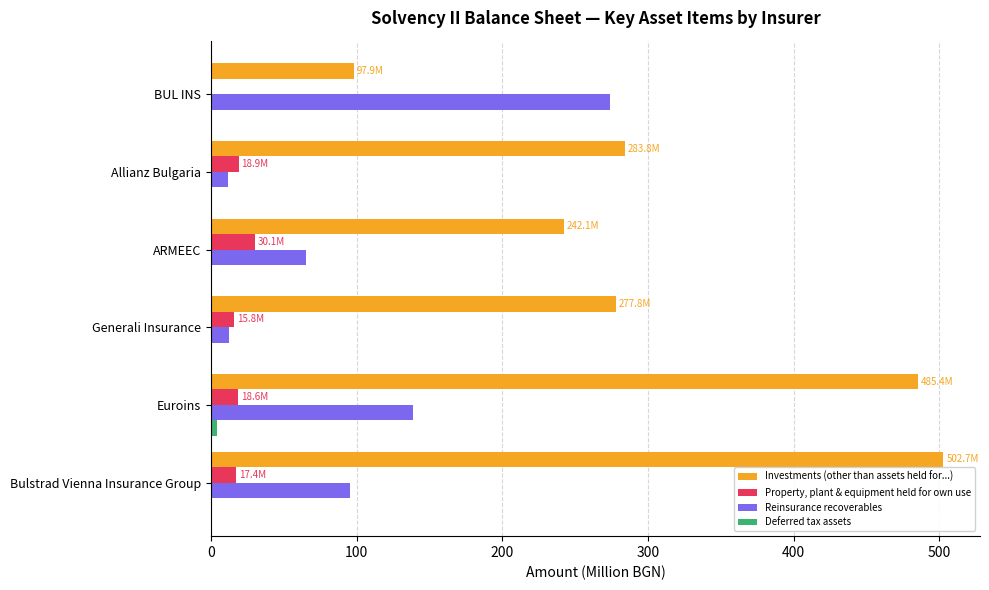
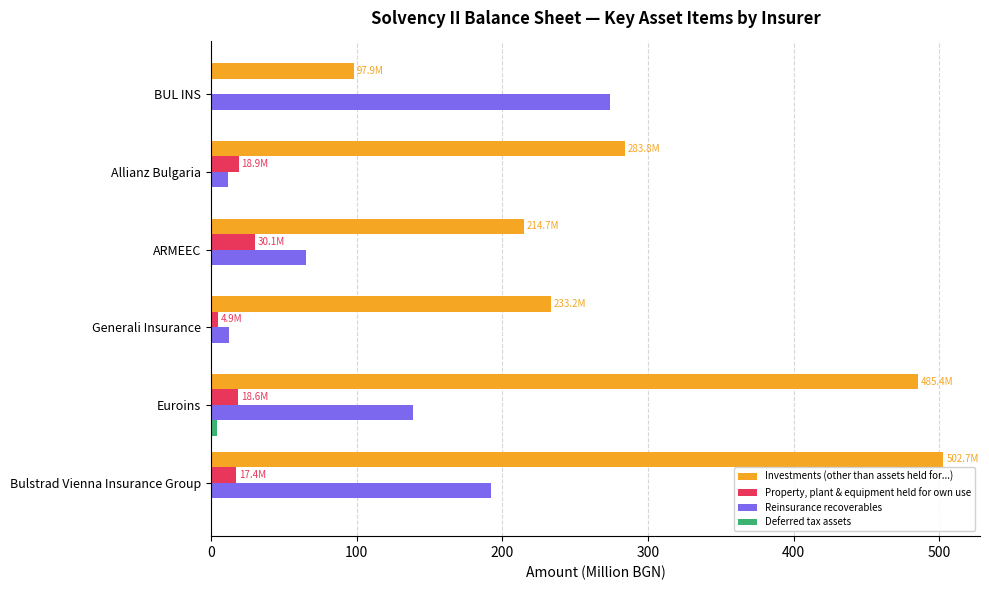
  {
    "Investments (other than assets held for...)": {
      "BUL INS": "97.9M",
      "Allianz Bulgaria": "283.8M",
-     "ARMEEC": "242.1M",
-     "Generali Insurance": "277.8M",
+     "ARMEEC": "214.7M",
+     "Generali Insurance": "233.2M",
      "Euroins": "485.4M",
      "Bulstrad Vienna Insurance Group": "502.7M"
    },
    "Property, plant & equipment held for own use": {
      "Allianz Bulgaria": "18.9M",
      "ARMEEC": "30.1M",
-     "Generali Insurance": "15.8M",
+     "Generali Insurance": "4.9M",
      "Euroins": "18.6M",
      "Bulstrad Vienna Insurance Group": "17.4M"
    },
    "Reinsurance recoverables": {
      "BUL INS": "274",
      "Allianz Bulgaria": "12",
      "ARMEEC": "65",
      "Generali Insurance": "12",
      "Euroins": "139",
-     "Bulstrad Vienna Insurance Group": "95"
+     "Bulstrad Vienna Insurance Group": "192"
    },
    "Deferred tax assets": {
      "BUL INS": "0",
      "ARMEEC": "0",
      "Euroins": "4",
      "Bulstrad Vienna Insurance Group": "0"
    }
  }
